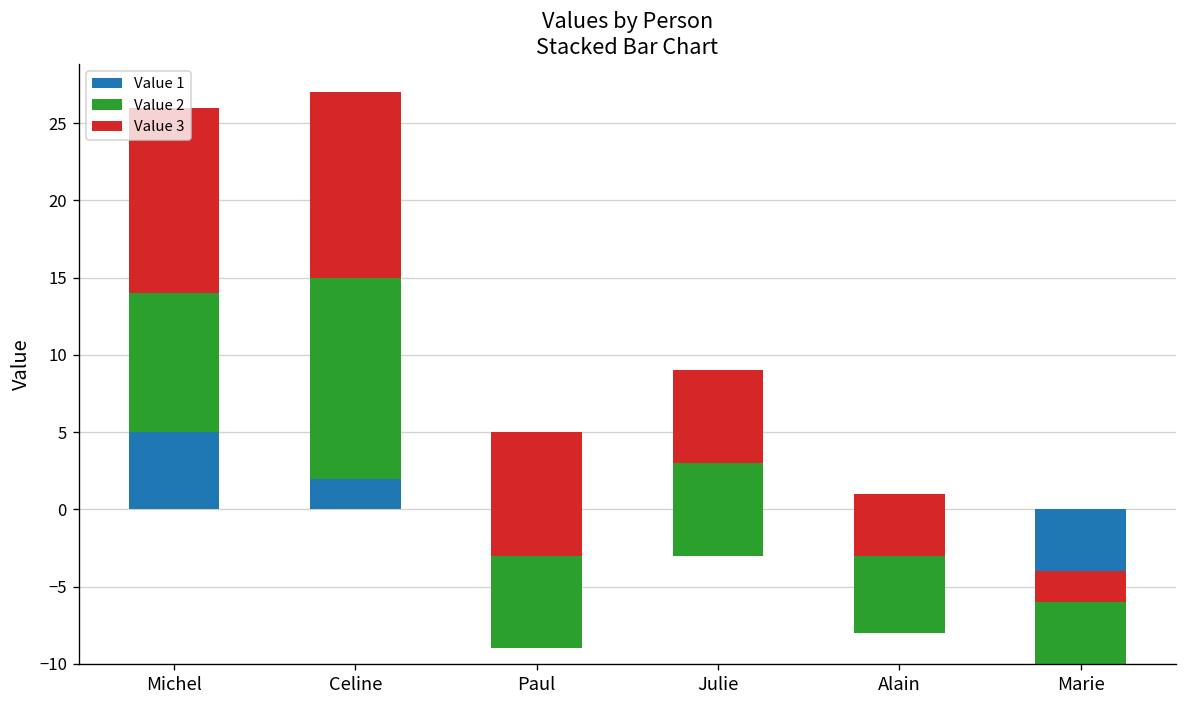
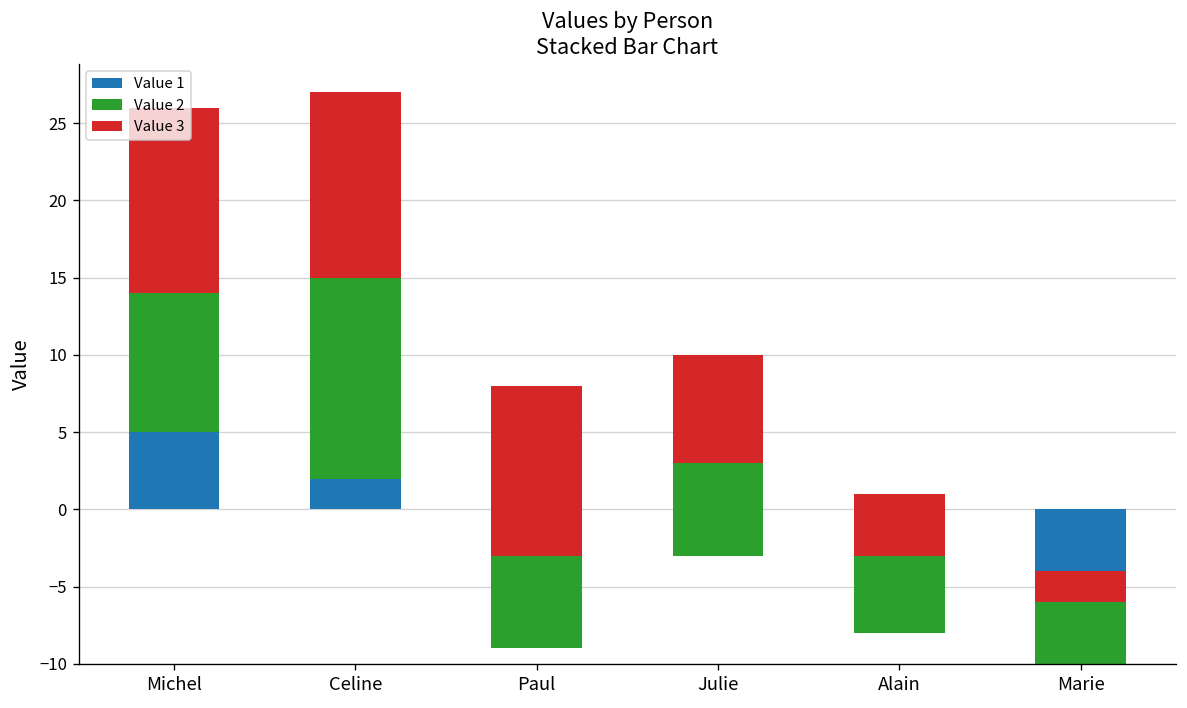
  {
    "Value 1": {
      "Michel": 5,
      "Celine": 2,
      "Paul": -9,
      "Julie": -3,
      "Alain": -8,
      "Marie": -10
    },
    "Value 2": {
      "Michel": 9,
      "Celine": 13,
      "Julie": 6
    },
    "Value 3": {
      "Celine": 12,
-     "Paul": 8,
-     "Julie": 6,
+     "Paul": 11,
+     "Julie": 7,
      "Alain": 4
    }
  }
